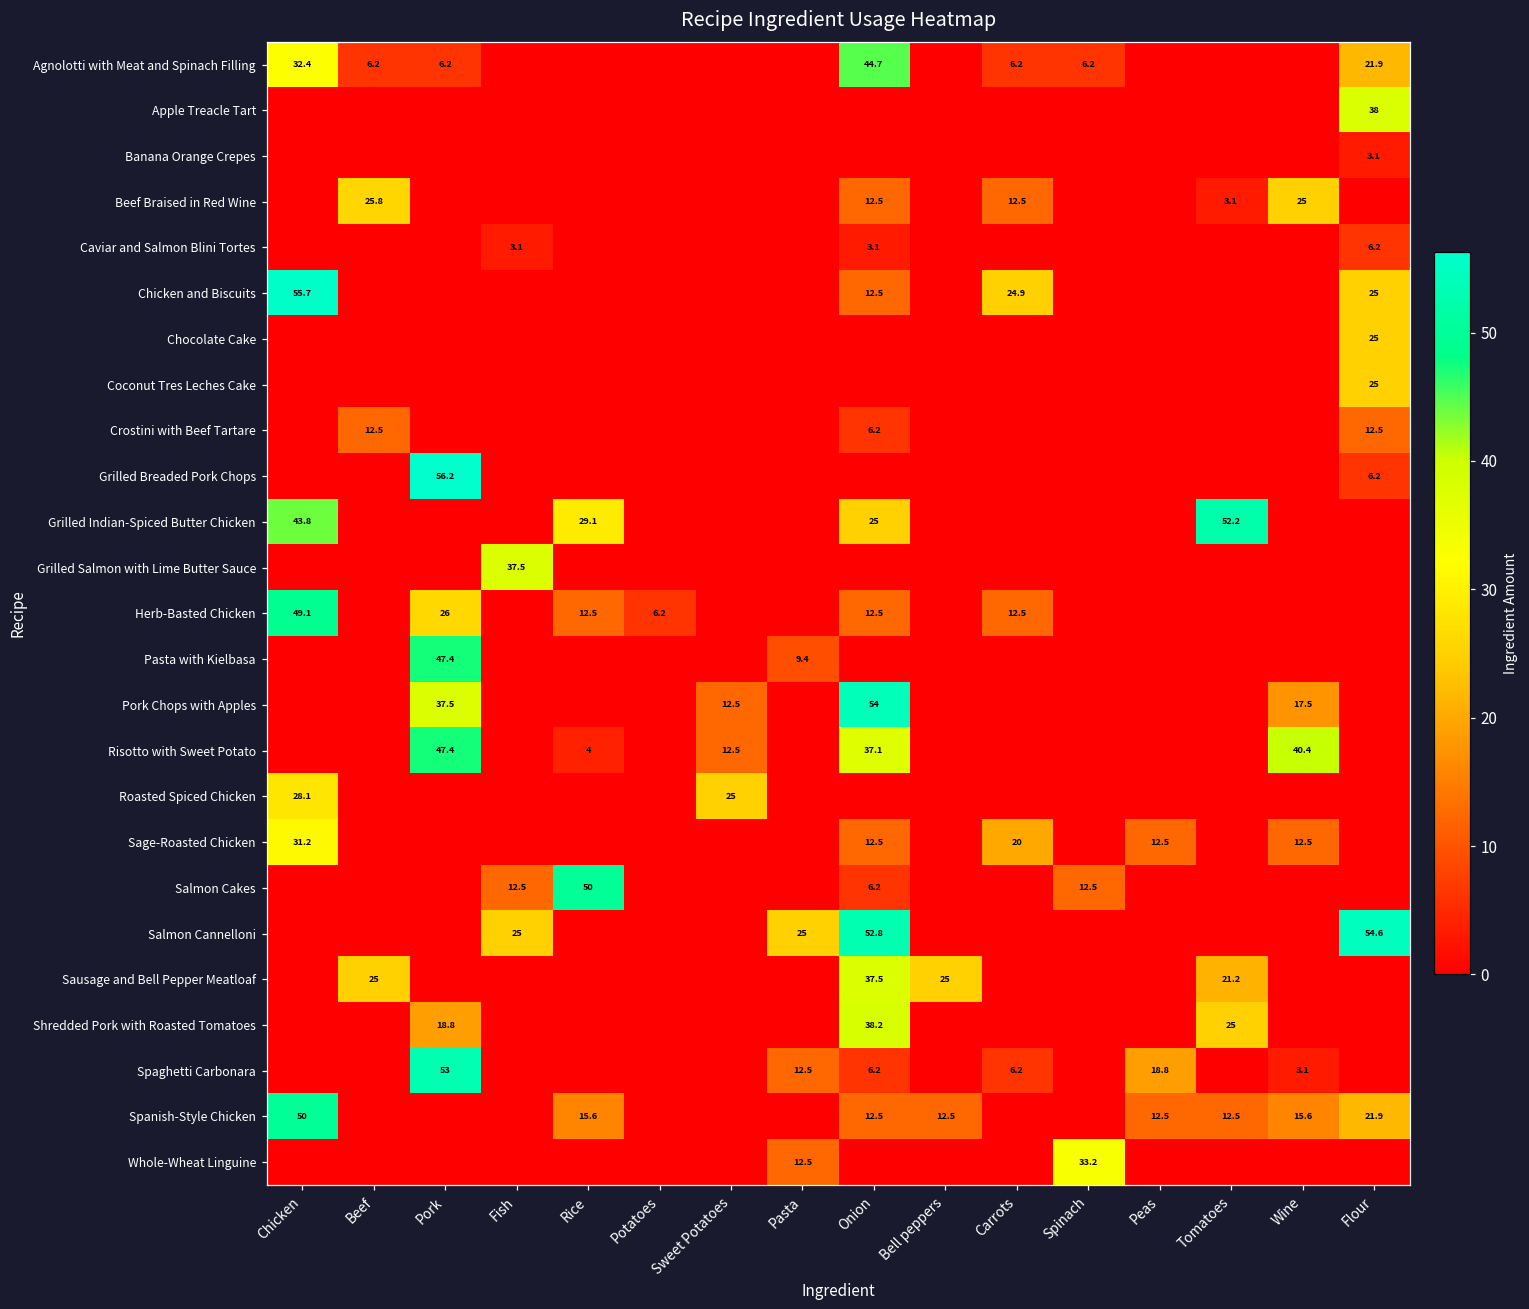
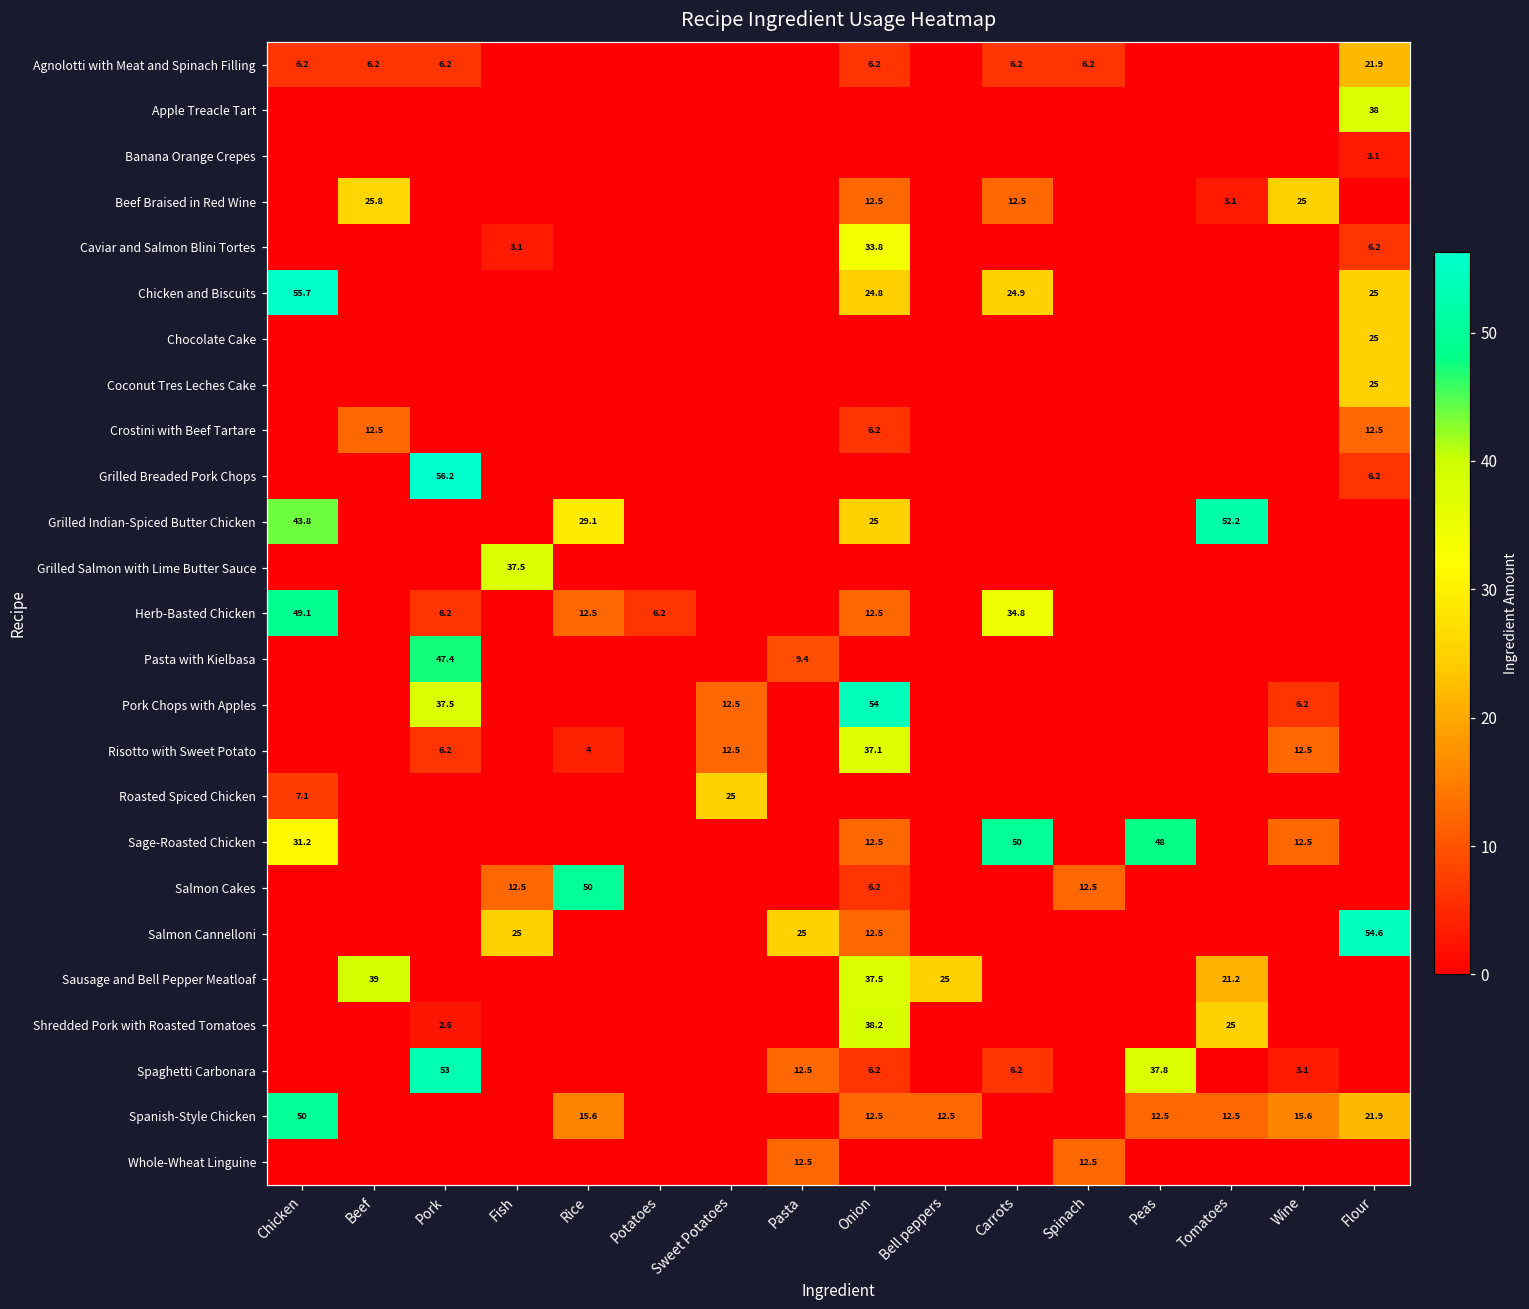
  {
    "Agnolotti with Meat and Spinach Filling": {
-     "Chicken": 32.4,
+     "Chicken": 6.2,
      "Beef": 6.2,
      "Pork": 6.2,
-     "Onion": 44.7,
+     "Onion": 6.2,
      "Carrots": 6.2,
      "Spinach": 6.2,
      "Flour": 21.9
    },
    "Apple Treacle Tart": {
      "Flour": 38
    },
    "Banana Orange Crepes": {
      "Flour": 3.1
    },
    "Beef Braised in Red Wine": {
      "Beef": 25.8,
      "Onion": 12.5,
      "Carrots": 12.5,
      "Tomatoes": 3.1,
      "Wine": 25
    },
    "Caviar and Salmon Blini Tortes": {
      "Fish": 3.1,
-     "Onion": 3.1,
+     "Onion": 33.8,
      "Flour": 6.2
    },
    "Chicken and Biscuits": {
      "Chicken": 55.7,
-     "Onion": 12.5,
+     "Onion": 24.8,
      "Carrots": 24.9,
      "Flour": 25
    },
    "Chocolate Cake": {
      "Flour": 25
    },
    "Coconut Tres Leches Cake": {
      "Flour": 25
    },
    "Crostini with Beef Tartare": {
      "Beef": 12.5,
      "Onion": 6.2,
      "Flour": 12.5
    },
    "Grilled Breaded Pork Chops": {
      "Pork": 56.2,
      "Flour": 6.2
    },
    "Grilled Indian-Spiced Butter Chicken": {
      "Chicken": 43.8,
      "Rice": 29.1,
      "Onion": 25,
      "Tomatoes": 52.2
    },
    "Grilled Salmon with Lime Butter Sauce": {
      "Fish": 37.5
    },
    "Herb-Basted Chicken": {
      "Chicken": 49.1,
-     "Pork": 26,
+     "Pork": 6.2,
      "Rice": 12.5,
      "Potatoes": 6.2,
      "Onion": 12.5,
-     "Carrots": 12.5
+     "Carrots": 34.8
    },
    "Pasta with Kielbasa": {
      "Pork": 47.4,
      "Pasta": 9.4
    },
    "Pork Chops with Apples": {
      "Pork": 37.5,
      "Sweet Potatoes": 12.5,
      "Onion": 54,
-     "Wine": 17.5
+     "Wine": 6.2
    },
    "Risotto with Sweet Potato": {
-     "Pork": 47.4,
+     "Pork": 6.2,
      "Rice": 4,
      "Sweet Potatoes": 12.5,
      "Onion": 37.1,
-     "Wine": 40.4
+     "Wine": 12.5
    },
    "Roasted Spiced Chicken": {
-     "Chicken": 28.1,
+     "Chicken": 7.1,
      "Sweet Potatoes": 25
    },
    "Sage-Roasted Chicken": {
      "Chicken": 31.2,
      "Onion": 12.5,
-     "Carrots": 20,
-     "Peas": 12.5,
+     "Carrots": 50,
+     "Peas": 48,
      "Wine": 12.5
    },
    "Salmon Cakes": {
      "Fish": 12.5,
      "Rice": 50,
      "Onion": 6.2,
      "Spinach": 12.5
    },
    "Salmon Cannelloni": {
      "Fish": 25,
      "Pasta": 25,
-     "Onion": 52.8,
+     "Onion": 12.5,
      "Flour": 54.6
    },
    "Sausage and Bell Pepper Meatloaf": {
-     "Beef": 25,
+     "Beef": 39,
      "Onion": 37.5,
      "Bell peppers": 25,
      "Tomatoes": 21.2
    },
    "Shredded Pork with Roasted Tomatoes": {
-     "Pork": 18.8,
+     "Pork": 2.6,
      "Onion": 38.2,
      "Tomatoes": 25
    },
    "Spaghetti Carbonara": {
      "Pork": 53,
      "Pasta": 12.5,
      "Onion": 6.2,
      "Carrots": 6.2,
-     "Peas": 18.8,
+     "Peas": 37.8,
      "Wine": 3.1
    },
    "Spanish-Style Chicken": {
      "Chicken": 50,
      "Rice": 15.6,
      "Onion": 12.5,
      "Bell peppers": 12.5,
      "Peas": 12.5,
      "Tomatoes": 12.5,
      "Wine": 15.6,
      "Flour": 21.9
    },
    "Whole-Wheat Linguine": {
      "Pasta": 12.5,
-     "Spinach": 33.2
+     "Spinach": 12.5
    }
  }
